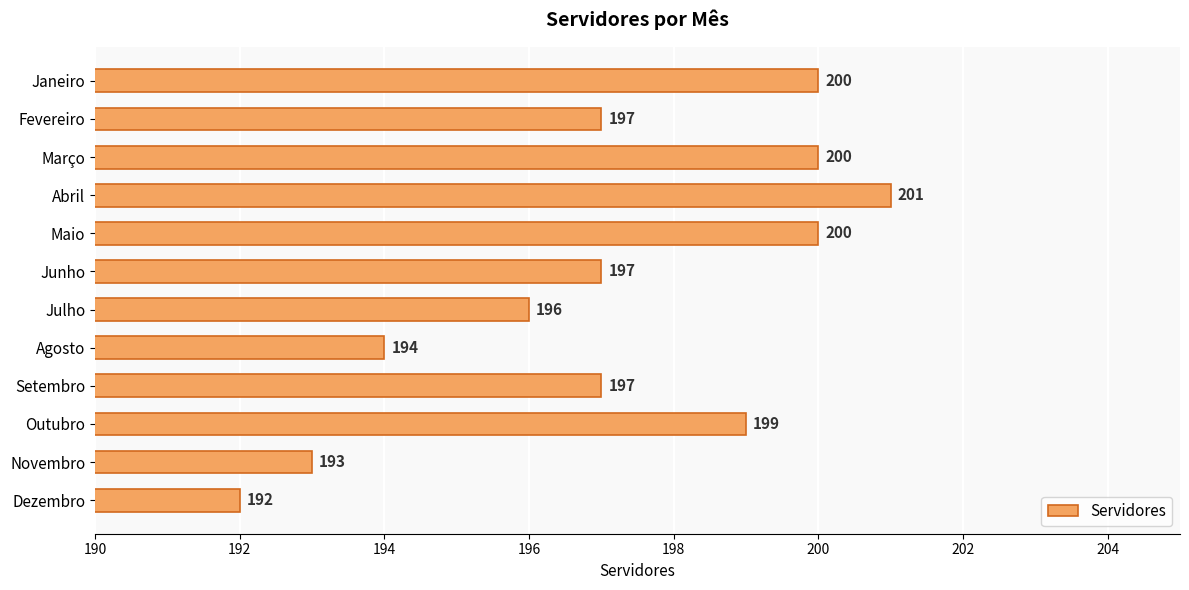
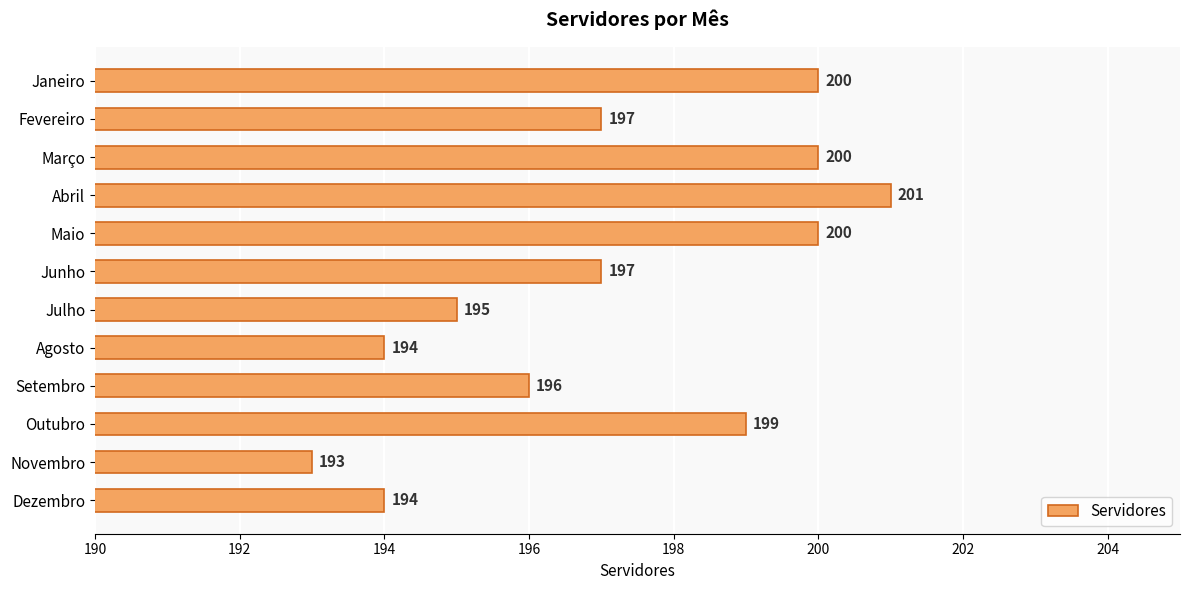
  {
    "Janeiro": 200,
    "Fevereiro": 197,
    "Março": 200,
    "Abril": 201,
    "Maio": 200,
    "Junho": 197,
-   "Julho": 196,
+   "Julho": 195,
    "Agosto": 194,
-   "Setembro": 197,
+   "Setembro": 196,
    "Outubro": 199,
    "Novembro": 193,
-   "Dezembro": 192
+   "Dezembro": 194
  }
